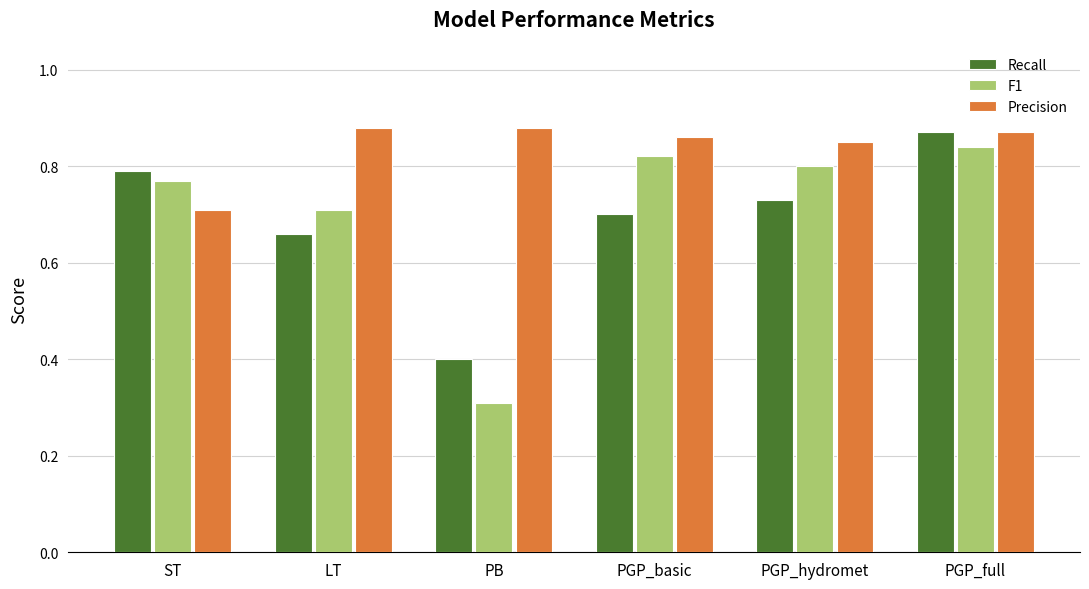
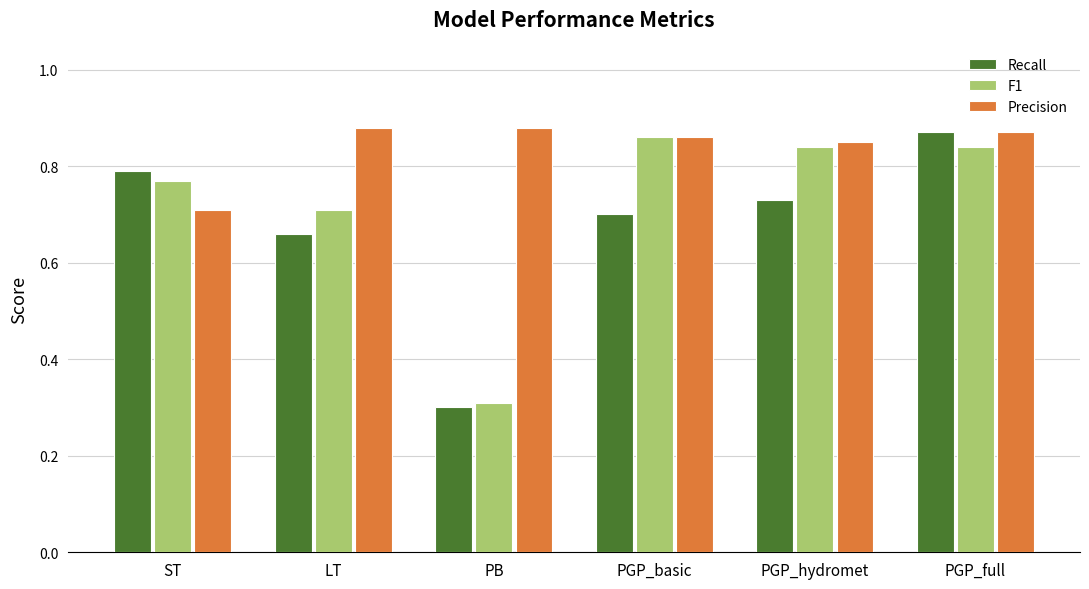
  {
    "Recall": {
      "ST": 0.79,
      "LT": 0.66,
-     "PB": 0.4,
+     "PB": 0.3,
      "PGP_basic": 0.7,
      "PGP_hydromet": 0.73,
      "PGP_full": 0.87
    },
    "F1": {
      "ST": 0.77,
      "LT": 0.71,
      "PB": 0.31,
-     "PGP_basic": 0.82,
-     "PGP_hydromet": 0.80,
+     "PGP_basic": 0.86,
+     "PGP_hydromet": 0.84,
      "PGP_full": 0.84
    },
    "Precision": {
      "ST": 0.71,
      "LT": 0.88,
      "PB": 0.88,
      "PGP_basic": 0.86,
      "PGP_hydromet": 0.85,
      "PGP_full": 0.87
    }
  }
